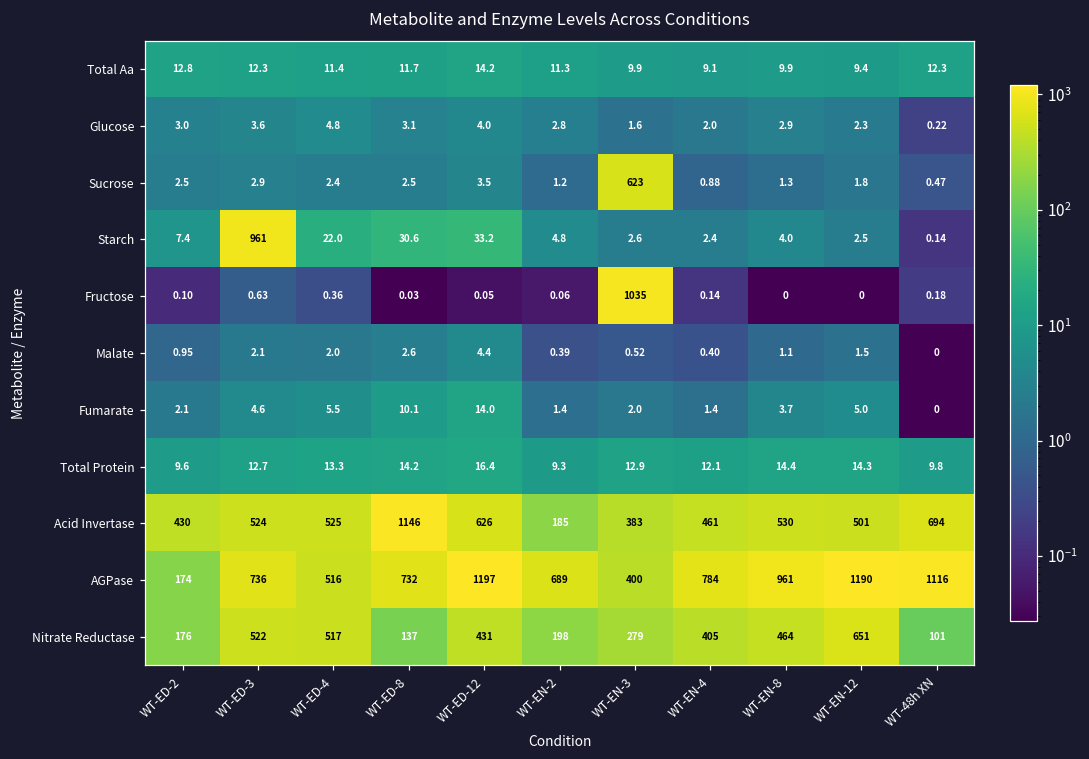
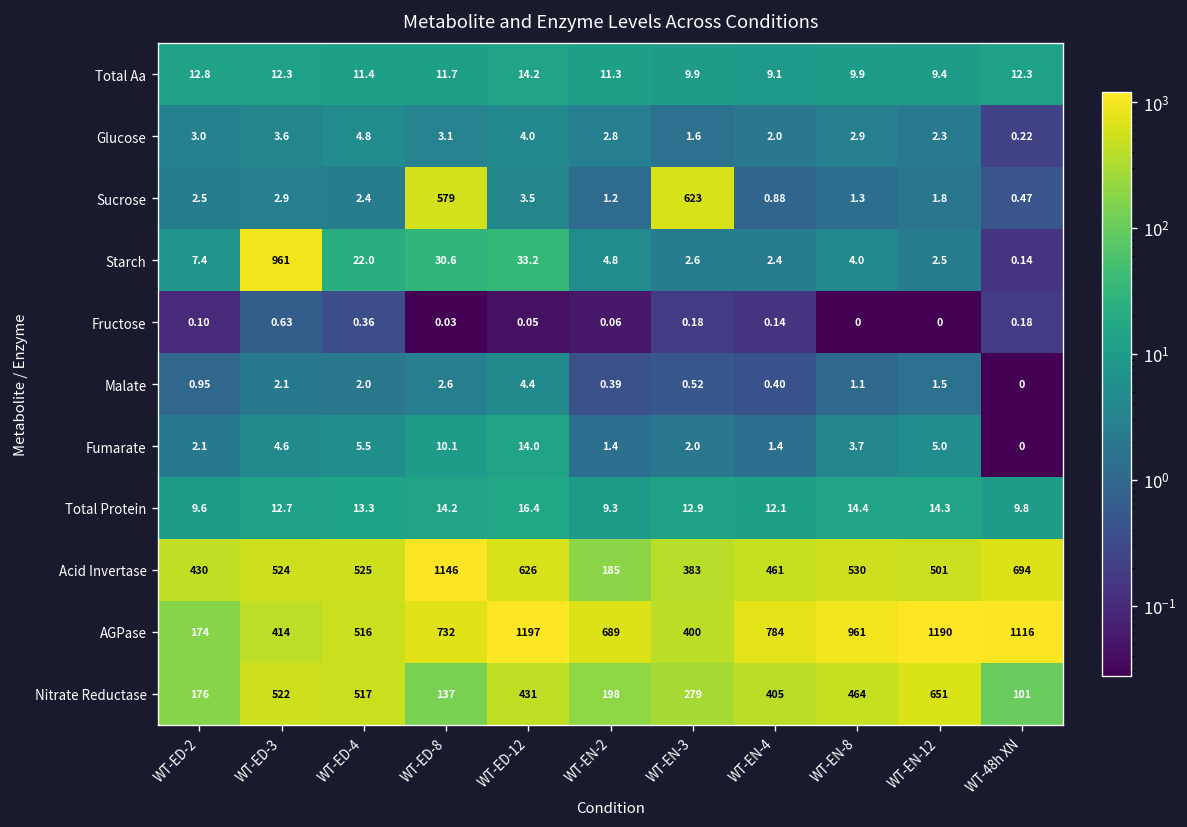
  {
    "Total Aa": {
      "WT-ED-2": 12.8,
      "WT-ED-3": 12.3,
      "WT-ED-4": 11.4,
      "WT-ED-8": 11.7,
      "WT-ED-12": 14.2,
      "WT-EN-2": 11.3,
      "WT-EN-3": 9.9,
      "WT-EN-4": 9.1,
      "WT-EN-8": 9.9,
      "WT-EN-12": 9.4,
      "WT-48h XN": 12.3
    },
    "Glucose": {
      "WT-ED-2": 3.0,
      "WT-ED-3": 3.6,
      "WT-ED-4": 4.8,
      "WT-ED-8": 3.1,
      "WT-ED-12": 4.0,
      "WT-EN-2": 2.8,
      "WT-EN-3": 1.6,
      "WT-EN-4": 2.0,
      "WT-EN-8": 2.9,
      "WT-EN-12": 2.3,
      "WT-48h XN": 0.22
    },
    "Sucrose": {
      "WT-ED-2": 2.5,
      "WT-ED-3": 2.9,
      "WT-ED-4": 2.4,
-     "WT-ED-8": 2.5,
+     "WT-ED-8": 579,
      "WT-ED-12": 3.5,
      "WT-EN-2": 1.2,
      "WT-EN-3": 623,
      "WT-EN-4": 0.88,
      "WT-EN-8": 1.3,
      "WT-EN-12": 1.8,
      "WT-48h XN": 0.47
    },
    "Starch": {
      "WT-ED-2": 7.4,
      "WT-ED-3": 961,
      "WT-ED-4": 22.0,
      "WT-ED-8": 30.6,
      "WT-ED-12": 33.2,
      "WT-EN-2": 4.8,
      "WT-EN-3": 2.6,
      "WT-EN-4": 2.4,
      "WT-EN-8": 4.0,
      "WT-EN-12": 2.5,
      "WT-48h XN": 0.14
    },
    "Fructose": {
      "WT-ED-2": 0.10,
      "WT-ED-3": 0.63,
      "WT-ED-4": 0.36,
      "WT-ED-8": 0.03,
      "WT-ED-12": 0.05,
      "WT-EN-2": 0.06,
-     "WT-EN-3": 1035,
+     "WT-EN-3": 0.18,
      "WT-EN-4": 0.14,
      "WT-EN-8": 0,
      "WT-EN-12": 0,
      "WT-48h XN": 0.18
    },
    "Malate": {
      "WT-ED-2": 0.95,
      "WT-ED-3": 2.1,
      "WT-ED-4": 2.0,
      "WT-ED-8": 2.6,
      "WT-ED-12": 4.4,
      "WT-EN-2": 0.39,
      "WT-EN-3": 0.52,
      "WT-EN-4": 0.40,
      "WT-EN-8": 1.1,
      "WT-EN-12": 1.5,
      "WT-48h XN": 0
    },
    "Fumarate": {
      "WT-ED-2": 2.1,
      "WT-ED-3": 4.6,
      "WT-ED-4": 5.5,
      "WT-ED-8": 10.1,
      "WT-ED-12": 14.0,
      "WT-EN-2": 1.4,
      "WT-EN-3": 2.0,
      "WT-EN-4": 1.4,
      "WT-EN-8": 3.7,
      "WT-EN-12": 5.0,
      "WT-48h XN": 0
    },
    "Total Protein": {
      "WT-ED-2": 9.6,
      "WT-ED-3": 12.7,
      "WT-ED-4": 13.3,
      "WT-ED-8": 14.2,
      "WT-ED-12": 16.4,
      "WT-EN-2": 9.3,
      "WT-EN-3": 12.9,
      "WT-EN-4": 12.1,
      "WT-EN-8": 14.4,
      "WT-EN-12": 14.3,
      "WT-48h XN": 9.8
    },
    "Acid Invertase": {
      "WT-ED-2": 430,
      "WT-ED-3": 524,
      "WT-ED-4": 525,
      "WT-ED-8": 1146,
      "WT-ED-12": 626,
      "WT-EN-2": 185,
      "WT-EN-3": 383,
      "WT-EN-4": 461,
      "WT-EN-8": 530,
      "WT-EN-12": 501,
      "WT-48h XN": 694
    },
    "AGPase": {
      "WT-ED-2": 174,
-     "WT-ED-3": 736,
+     "WT-ED-3": 414,
      "WT-ED-4": 516,
      "WT-ED-8": 732,
      "WT-ED-12": 1197,
      "WT-EN-2": 689,
      "WT-EN-3": 400,
      "WT-EN-4": 784,
      "WT-EN-8": 961,
      "WT-EN-12": 1190,
      "WT-48h XN": 1116
    },
    "Nitrate Reductase": {
      "WT-ED-2": 176,
      "WT-ED-3": 522,
      "WT-ED-4": 517,
      "WT-ED-8": 137,
      "WT-ED-12": 431,
      "WT-EN-2": 198,
      "WT-EN-3": 279,
      "WT-EN-4": 405,
      "WT-EN-8": 464,
      "WT-EN-12": 651,
      "WT-48h XN": 101
    }
  }
